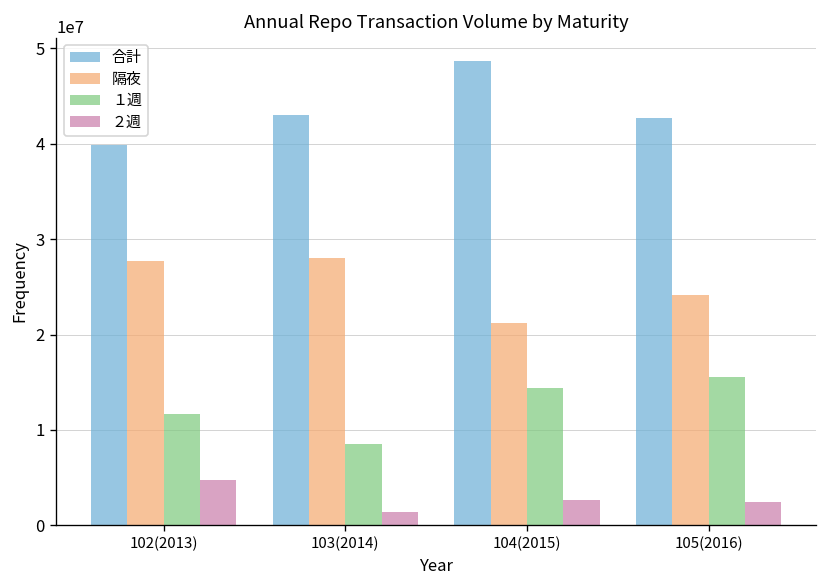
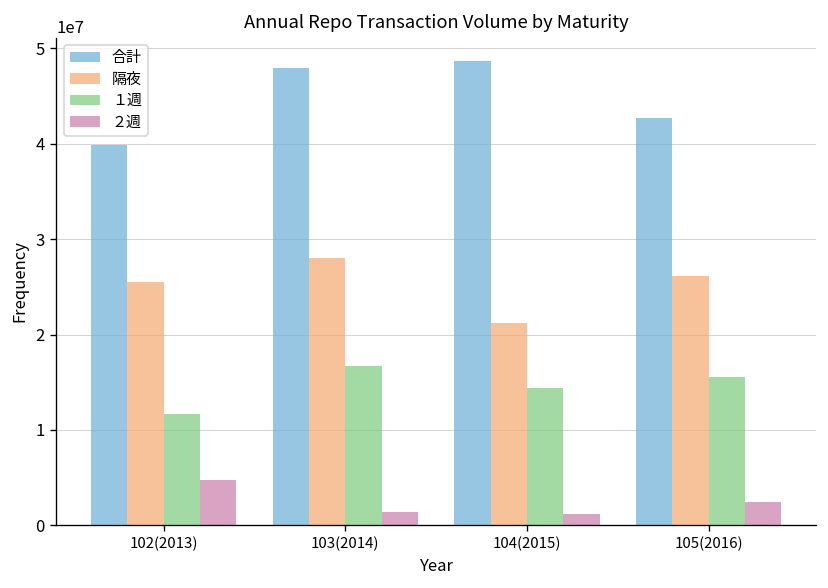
  {
    "合計": {
      "102(2013)": 40000000,
-     "103(2014)": 43000000,
+     "103(2014)": 48000000,
      "104(2015)": 49000000,
      "105(2016)": 43000000
    },
    "隔夜": {
-     "102(2013)": 28000000,
+     "102(2013)": 26000000,
      "103(2014)": 28000000,
      "104(2015)": 21000000,
-     "105(2016)": 24000000
+     "105(2016)": 26000000
    },
    "１週": {
      "102(2013)": 12000000,
-     "103(2014)": 9000000,
+     "103(2014)": 17000000,
      "104(2015)": 14000000,
      "105(2016)": 16000000
    },
    "２週": {
      "102(2013)": 5000000,
      "103(2014)": 1000000,
-     "104(2015)": 3000000,
+     "104(2015)": 1000000,
      "105(2016)": 2000000
    }
  }
